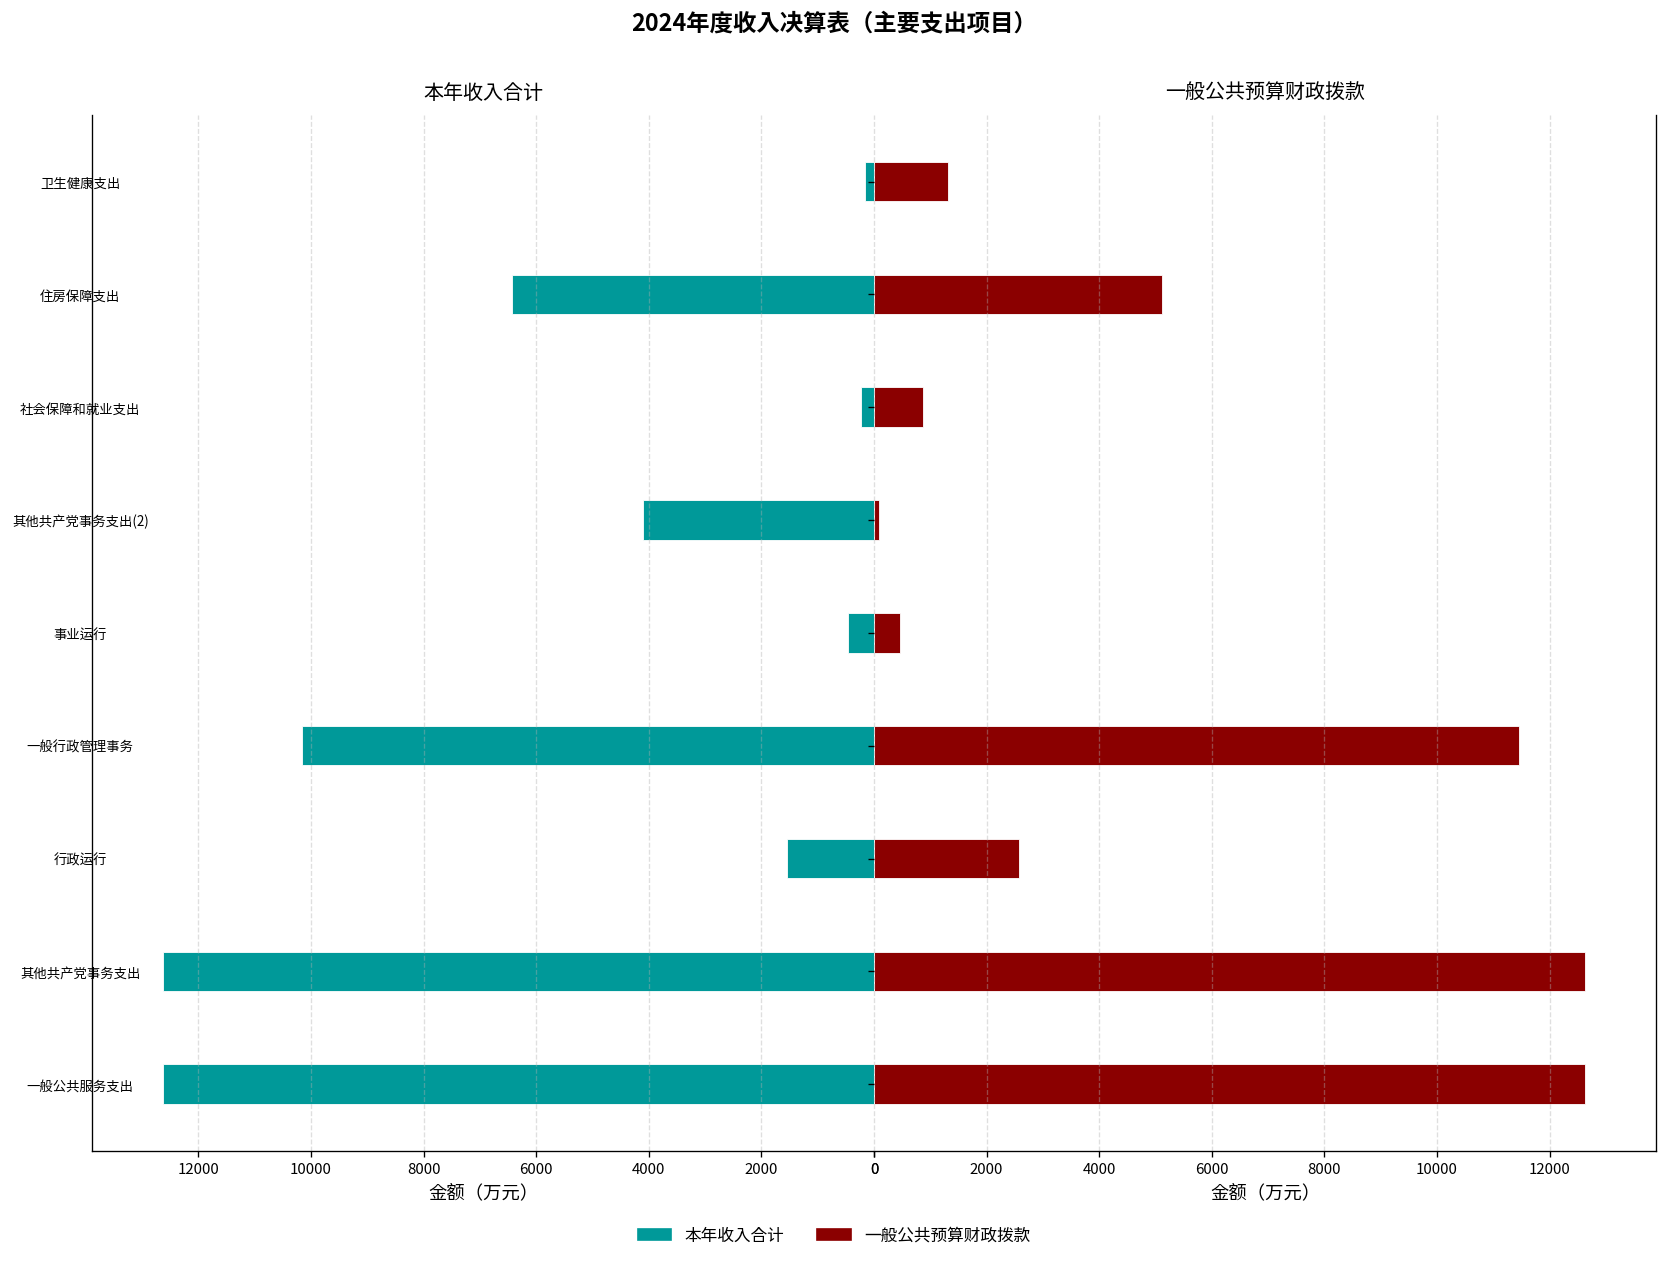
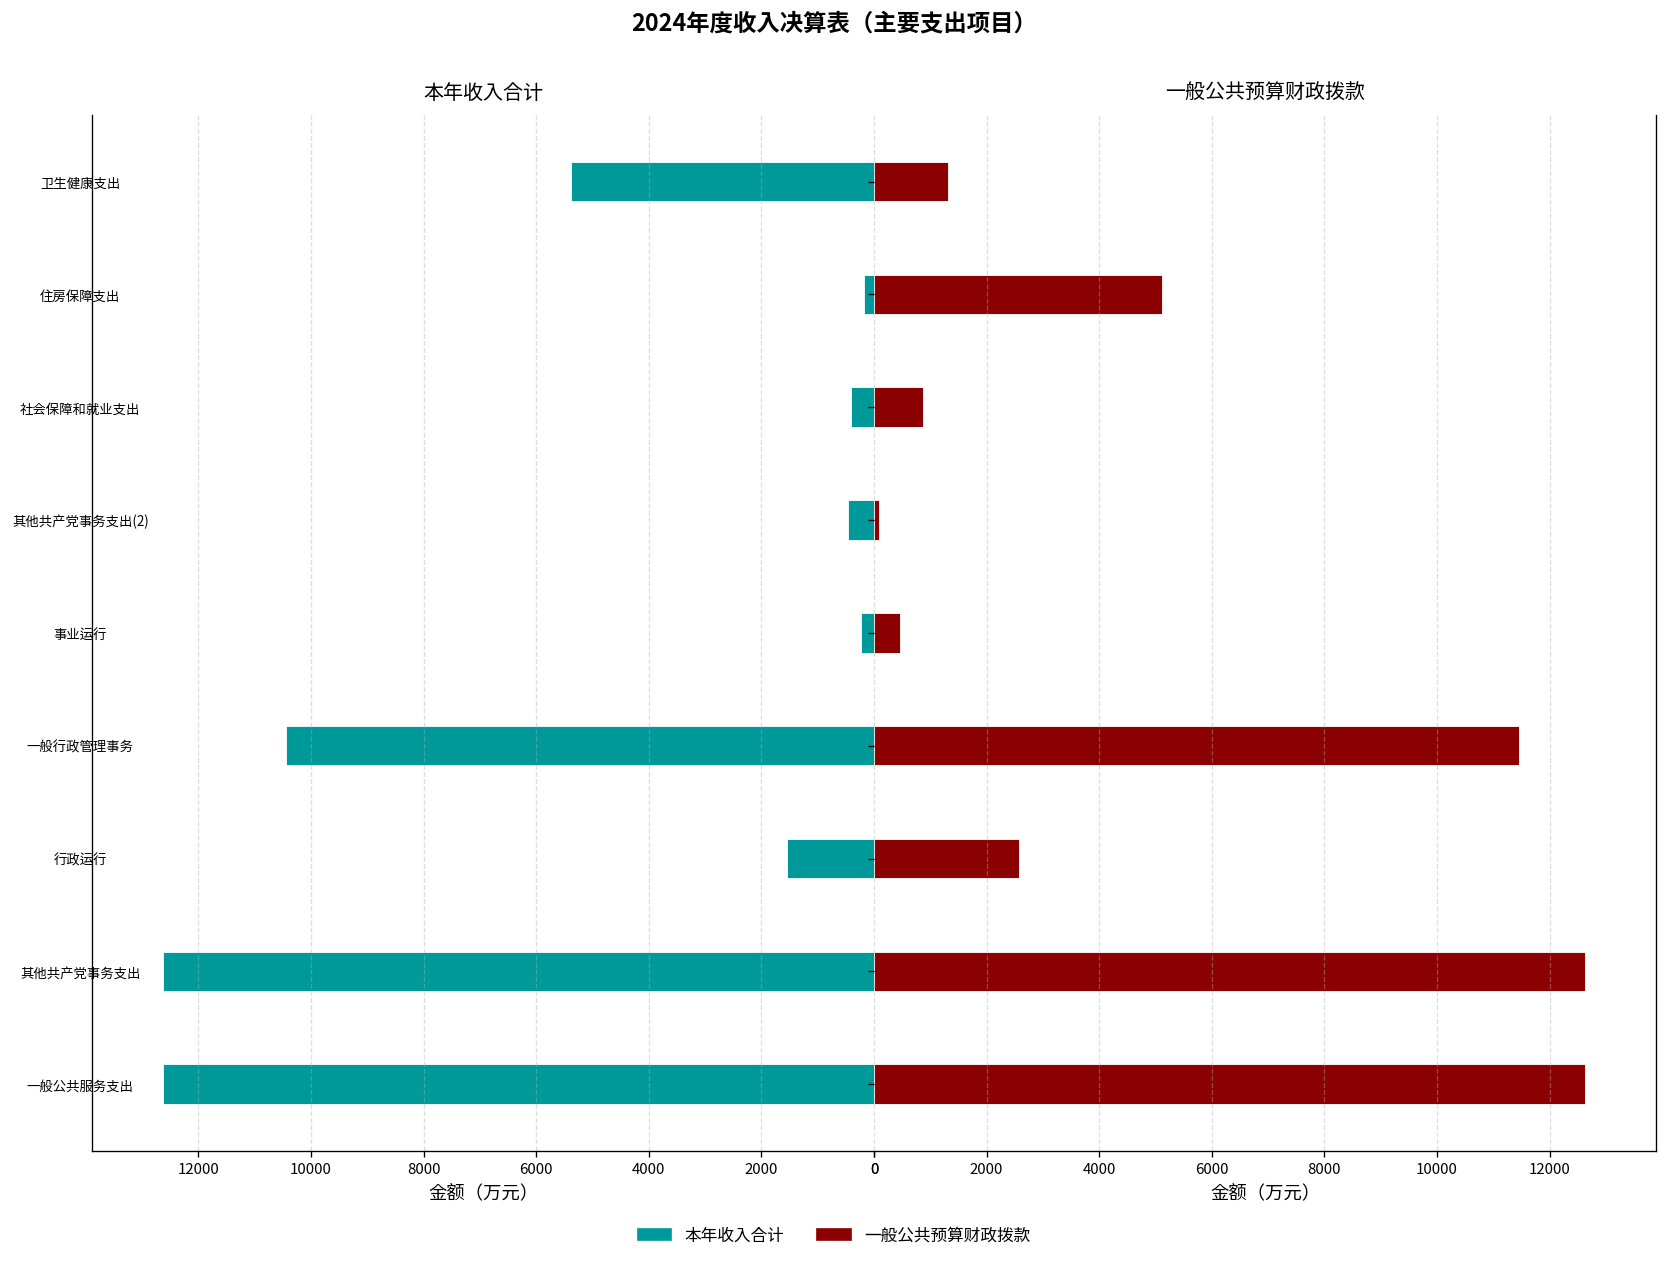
  {
    "本年收入合计": {
-     "卫生健康支出": 200,
-     "住房保障支出": 6400,
-     "社会保障和就业支出": 200,
-     "其他共产党事务支出(2)": 4100,
-     "事业运行": 500,
-     "一般行政管理事务": 10200,
+     "卫生健康支出": 5400,
+     "住房保障支出": 200,
+     "社会保障和就业支出": 400,
+     "其他共产党事务支出(2)": 500,
+     "事业运行": 200,
+     "一般行政管理事务": 10400,
      "行政运行": 1500,
      "其他共产党事务支出": 12600,
      "一般公共服务支出": 12600
    }
  }
